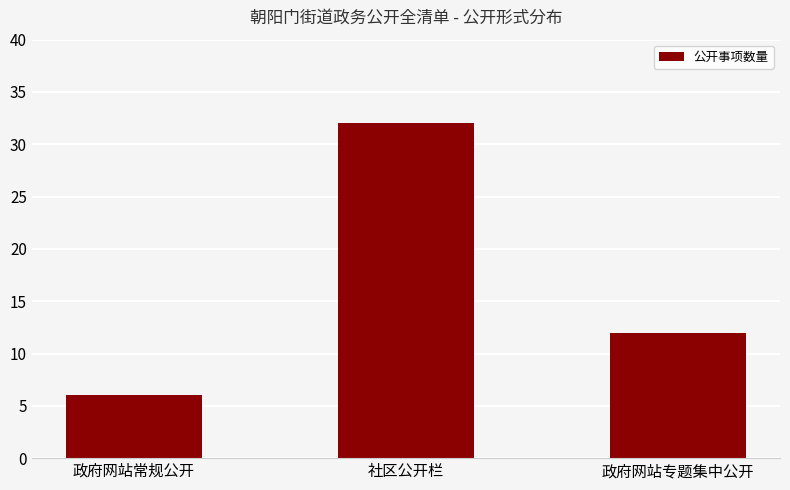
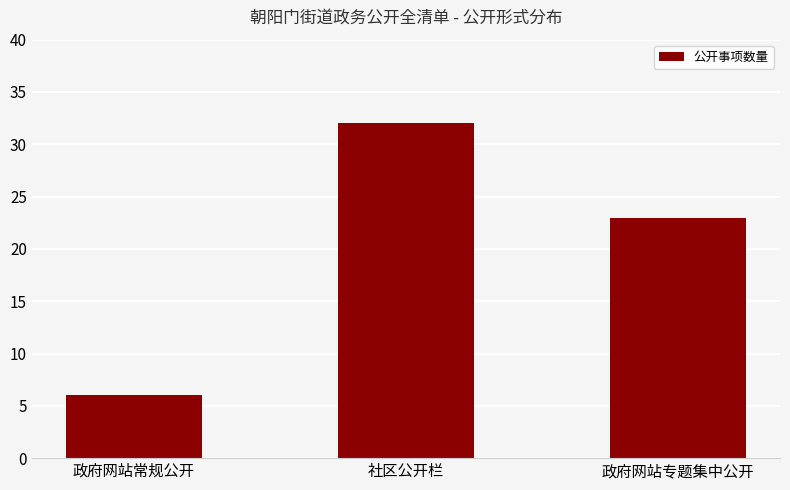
  {
    "政府网站常规公开": 6,
    "社区公开栏": 32,
-   "政府网站专题集中公开": 12
+   "政府网站专题集中公开": 23
  }
